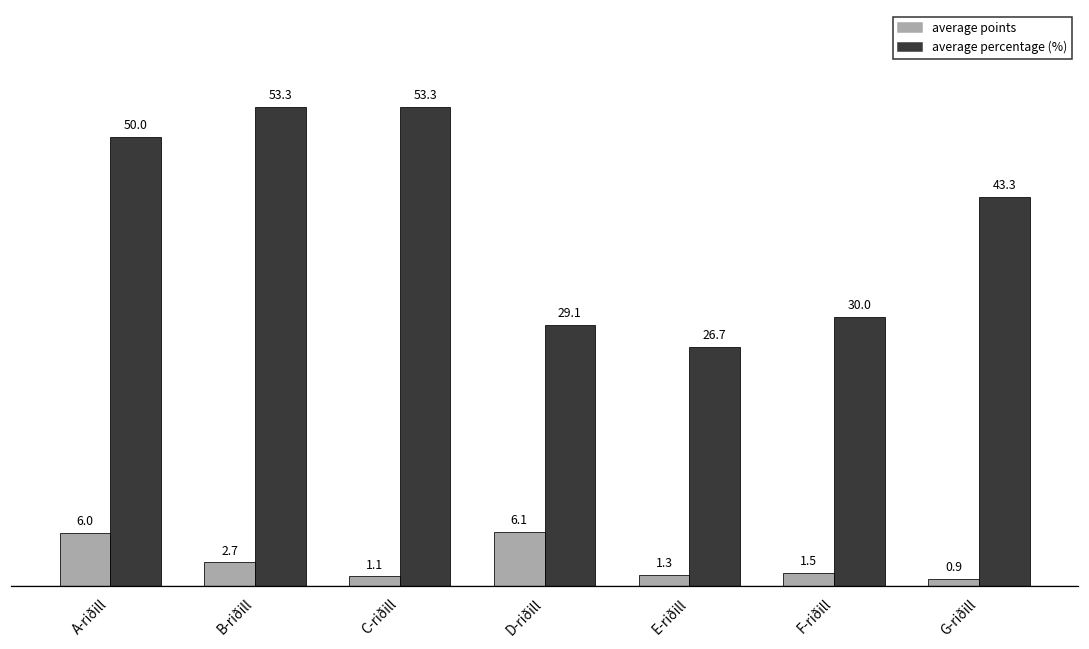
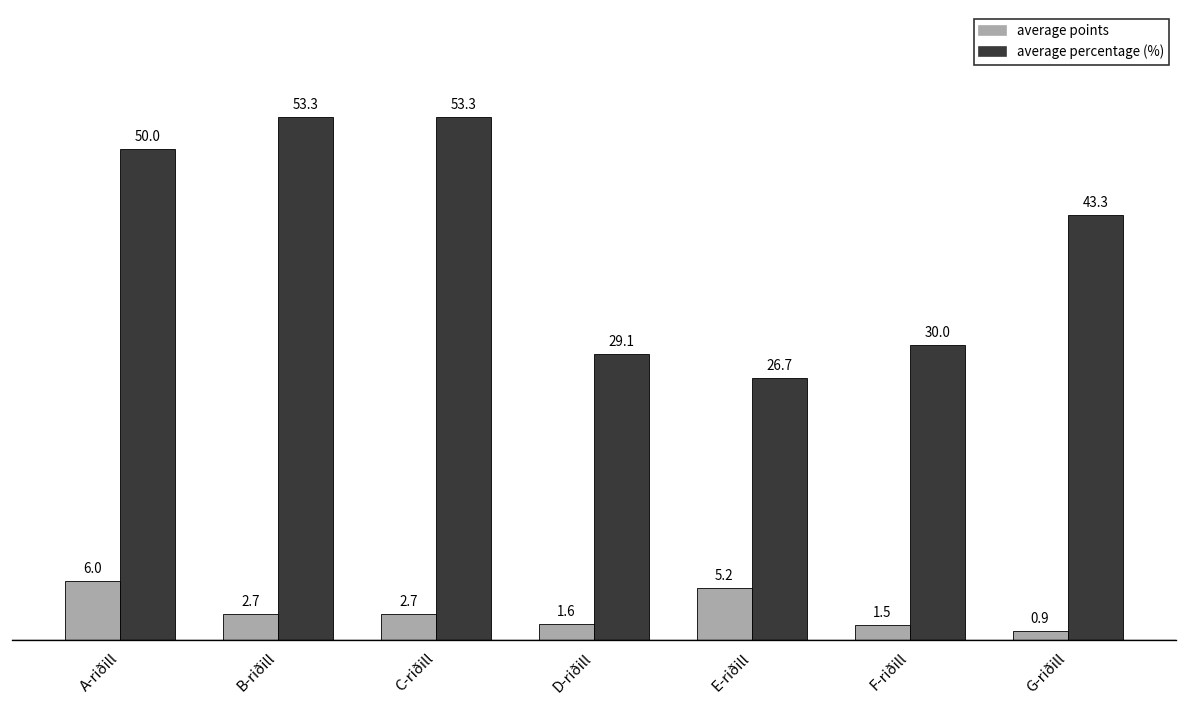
  {
    "average points": {
      "A-riðill": 6.0,
      "B-riðill": 2.7,
-     "C-riðill": 1.1,
-     "D-riðill": 6.1,
-     "E-riðill": 1.3,
+     "C-riðill": 2.7,
+     "D-riðill": 1.6,
+     "E-riðill": 5.2,
      "F-riðill": 1.5,
      "G-riðill": 0.9
    },
    "average percentage (%)": {
      "A-riðill": 50.0,
      "B-riðill": 53.3,
      "C-riðill": 53.3,
      "D-riðill": 29.1,
      "E-riðill": 26.7,
      "F-riðill": 30.0,
      "G-riðill": 43.3
    }
  }
